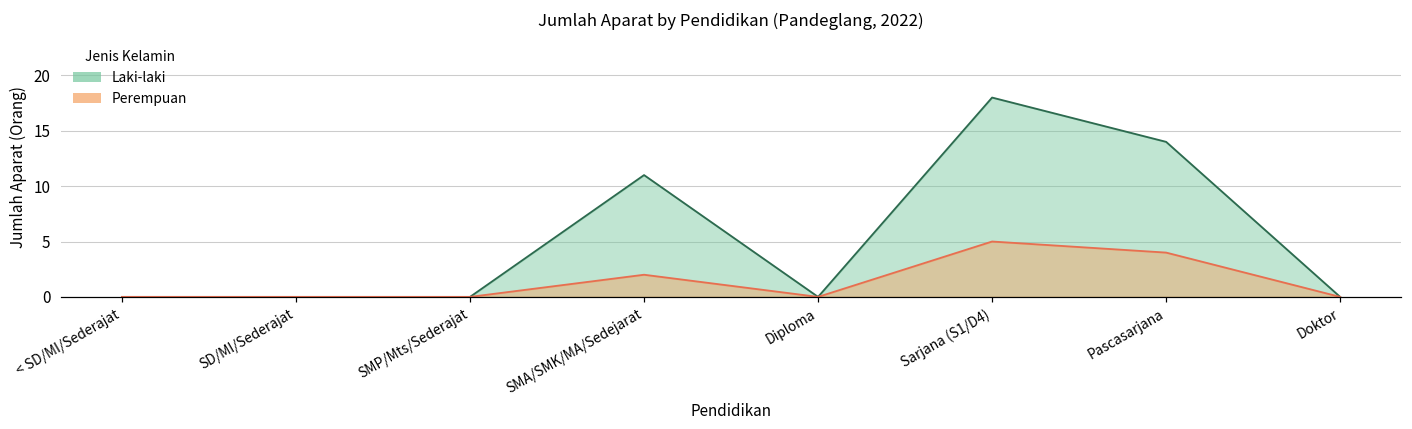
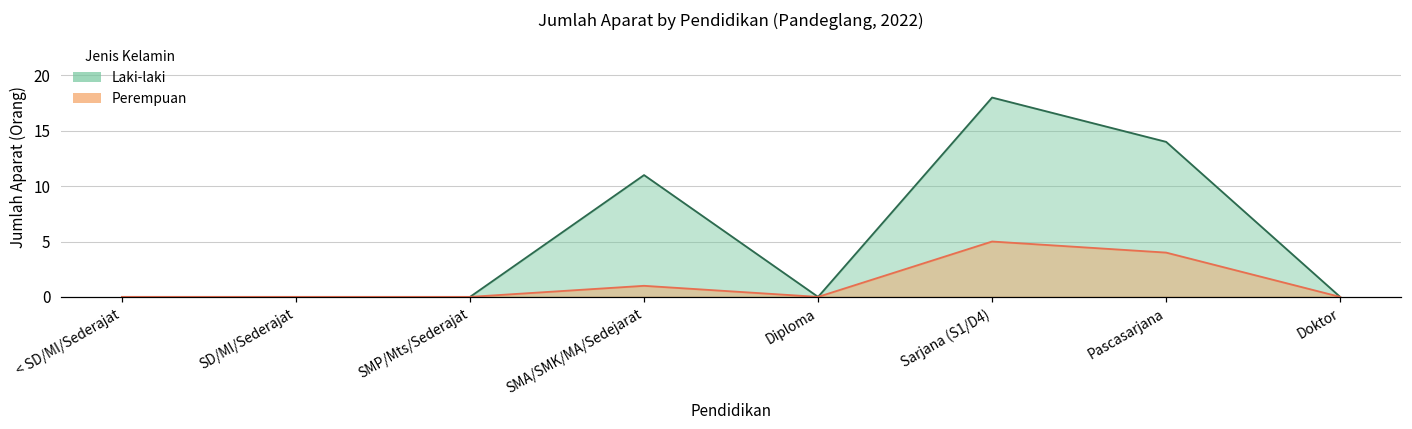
  {
    "Laki-laki": {
      "SMA/SMK/MA/Sedejarat": 11,
      "Sarjana (S1/D4)": 18,
      "Pascasarjana": 14
    },
    "Perempuan": {
-     "SMA/SMK/MA/Sedejarat": 2,
+     "SMA/SMK/MA/Sedejarat": 1,
      "Sarjana (S1/D4)": 5,
      "Pascasarjana": 4
    }
  }
